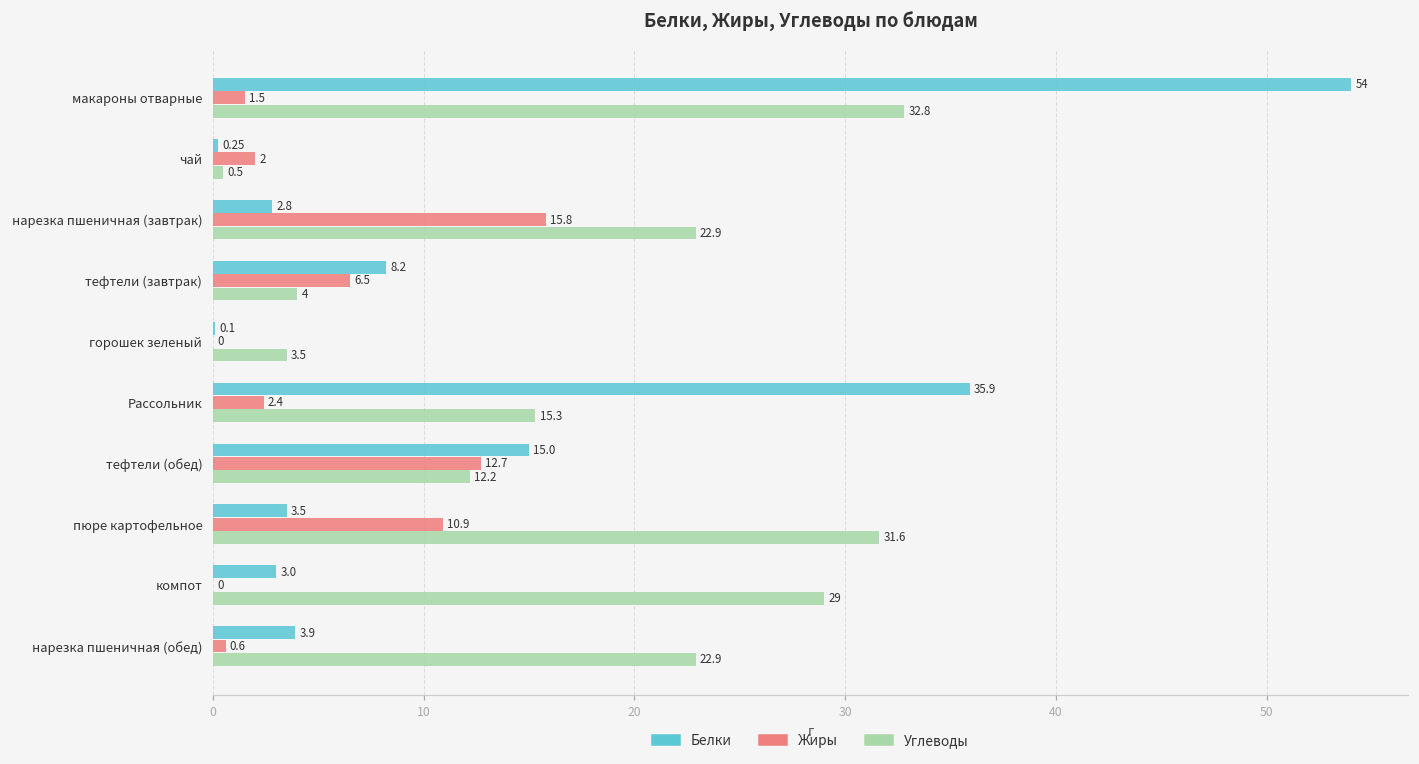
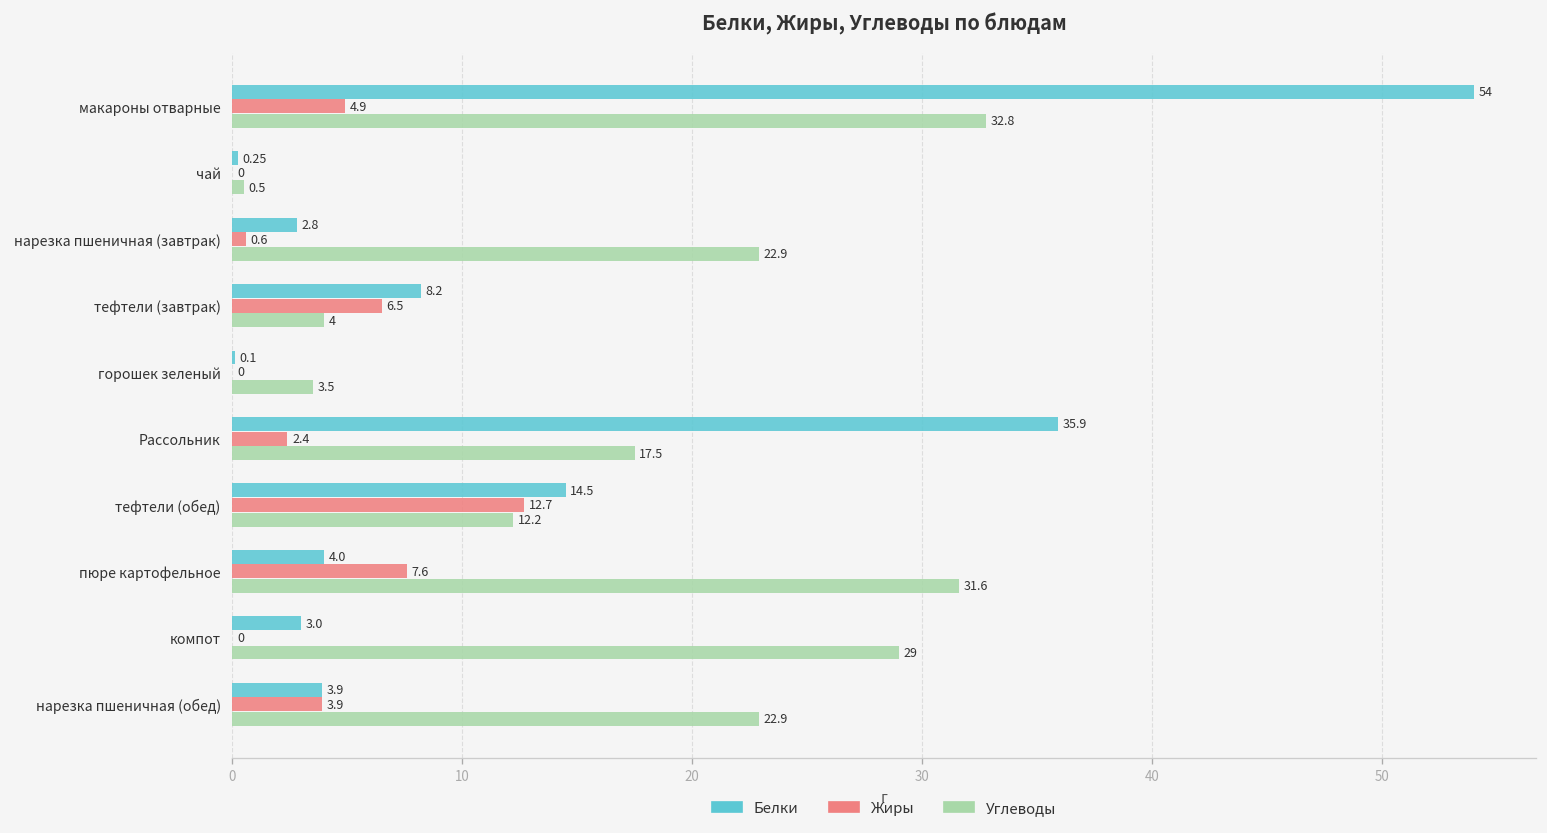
  {
    "Белки": {
      "макароны отварные": 54,
      "чай": 0.25,
      "нарезка пшеничная (завтрак)": 2.8,
      "тефтели (завтрак)": 8.2,
      "горошек зеленый": 0.1,
      "Рассольник": 35.9,
-     "тефтели (обед)": 15.0,
-     "пюре картофельное": 3.5,
+     "тефтели (обед)": 14.5,
+     "пюре картофельное": 4.0,
      "компот": 3.0,
      "нарезка пшеничная (обед)": 3.9
    },
    "Жиры": {
-     "макароны отварные": 1.5,
-     "чай": 2,
-     "нарезка пшеничная (завтрак)": 15.8,
+     "макароны отварные": 4.9,
+     "чай": 0,
+     "нарезка пшеничная (завтрак)": 0.6,
      "тефтели (завтрак)": 6.5,
      "горошек зеленый": 0,
      "Рассольник": 2.4,
      "тефтели (обед)": 12.7,
-     "пюре картофельное": 10.9,
+     "пюре картофельное": 7.6,
      "компот": 0,
-     "нарезка пшеничная (обед)": 0.6
+     "нарезка пшеничная (обед)": 3.9
    },
    "Углеводы": {
      "макароны отварные": 32.8,
      "чай": 0.5,
      "нарезка пшеничная (завтрак)": 22.9,
      "тефтели (завтрак)": 4,
      "горошек зеленый": 3.5,
-     "Рассольник": 15.3,
+     "Рассольник": 17.5,
      "тефтели (обед)": 12.2,
      "пюре картофельное": 31.6,
      "компот": 29,
      "нарезка пшеничная (обед)": 22.9
    }
  }
